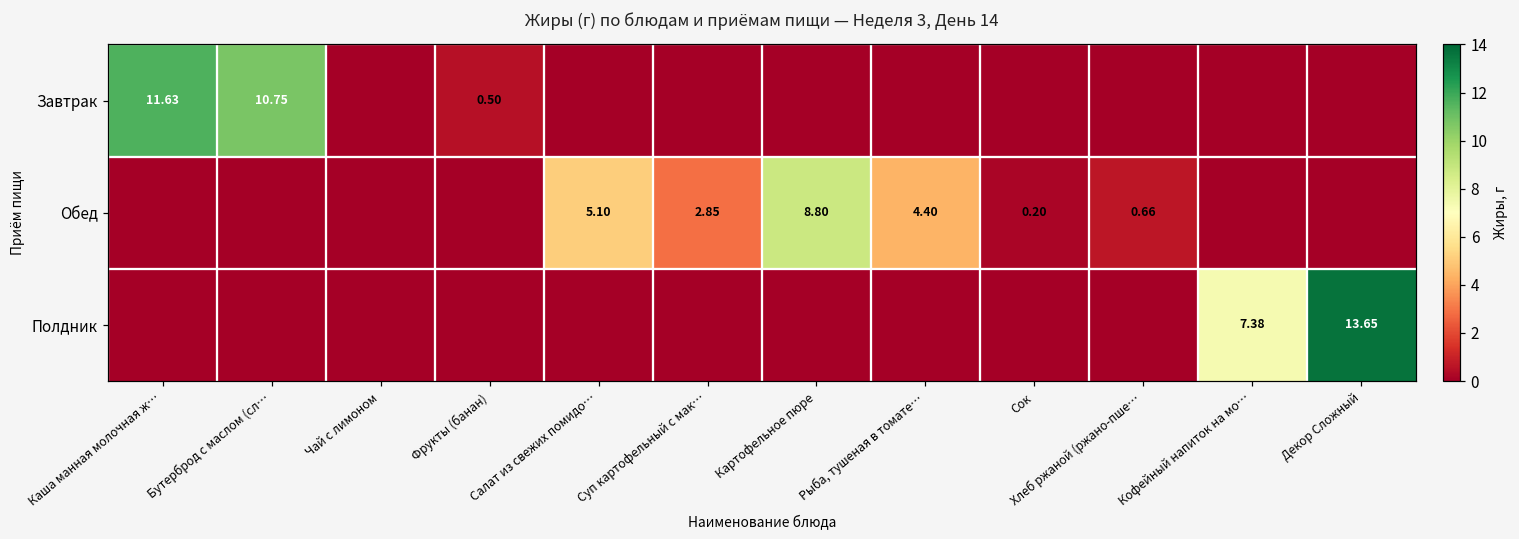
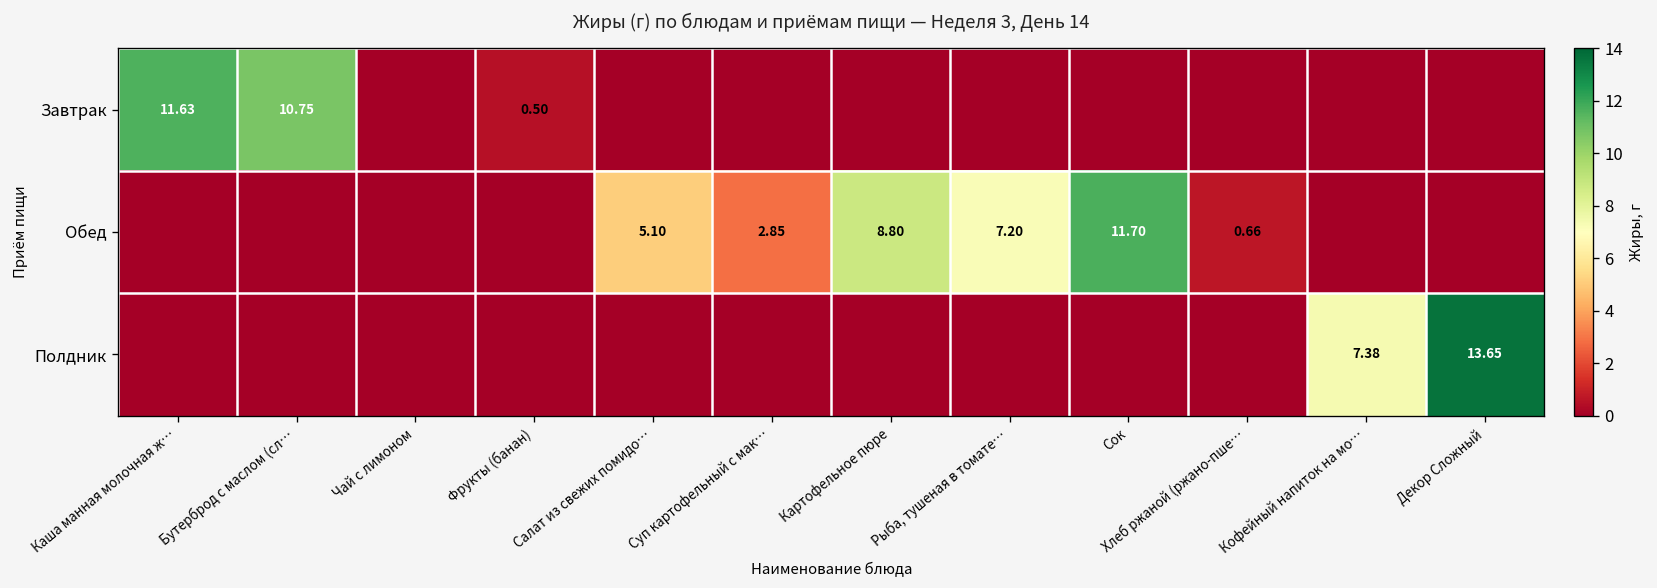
  {
    "Завтрак": {
      "Каша манная молочная ж…": 11.63,
      "Бутерброд с маслом (сл…": 10.75,
      "Фрукты (банан)": 0.50
    },
    "Обед": {
      "Салат из свежих помидо…": 5.10,
      "Суп картофельный с мак…": 2.85,
      "Картофельное пюре": 8.80,
-     "Рыба, тушеная в томате…": 4.40,
-     "Сок": 0.20,
+     "Рыба, тушеная в томате…": 7.20,
+     "Сок": 11.70,
      "Хлеб ржаной (ржано-пше…": 0.66
    },
    "Полдник": {
      "Кофейный напиток на мо…": 7.38,
      "Декор Сложный": 13.65
    }
  }
